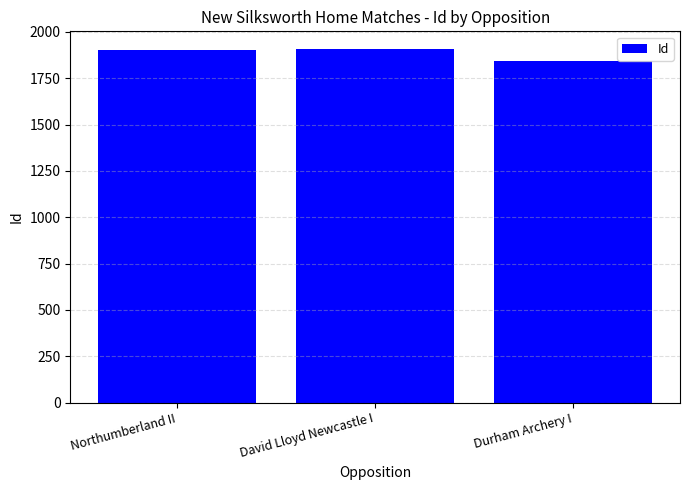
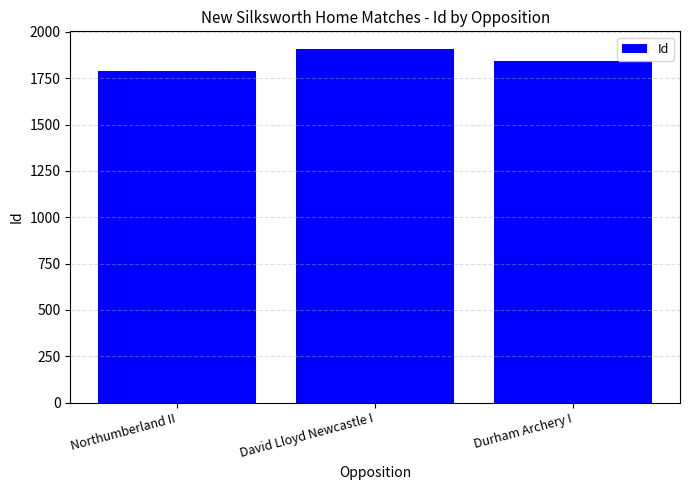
  {
-   "Northumberland II": 1900,
+   "Northumberland II": 1790,
    "David Lloyd Newcastle I": 1910,
    "Durham Archery I": 1840
  }
